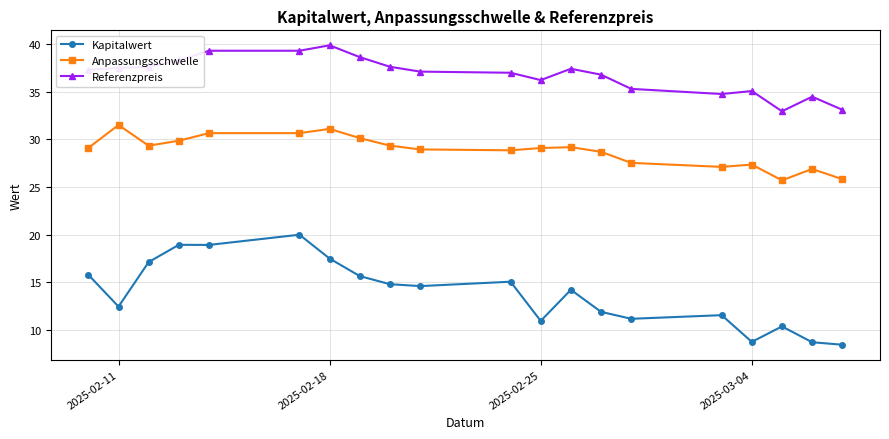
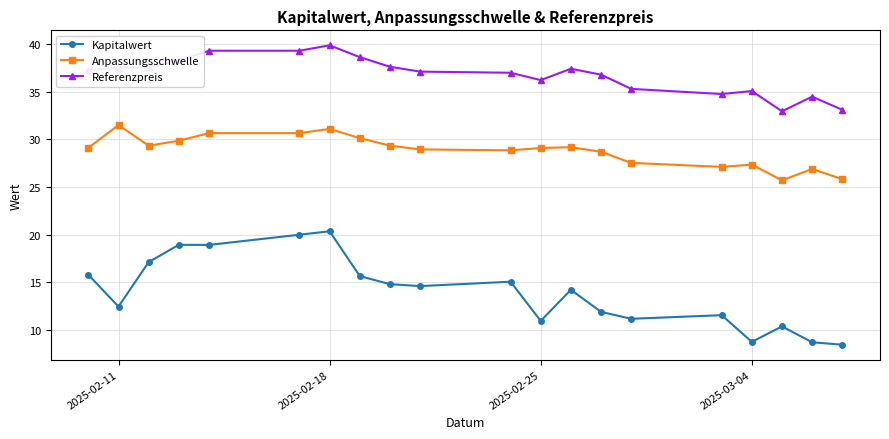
  {
    "Kapitalwert": {
      "2025-02-11": 12,
-     "2025-02-18": 17,
+     "2025-02-18": 20,
      "2025-02-25": 11,
      "2025-03-04": 9
    },
    "Anpassungsschwelle": {
      "2025-02-11": 32,
      "2025-02-18": 31,
      "2025-02-25": 29,
      "2025-03-04": 27
    },
    "Referenzpreis": {
      "2025-02-18": 40,
      "2025-02-25": 36,
      "2025-03-04": 35
    }
  }
